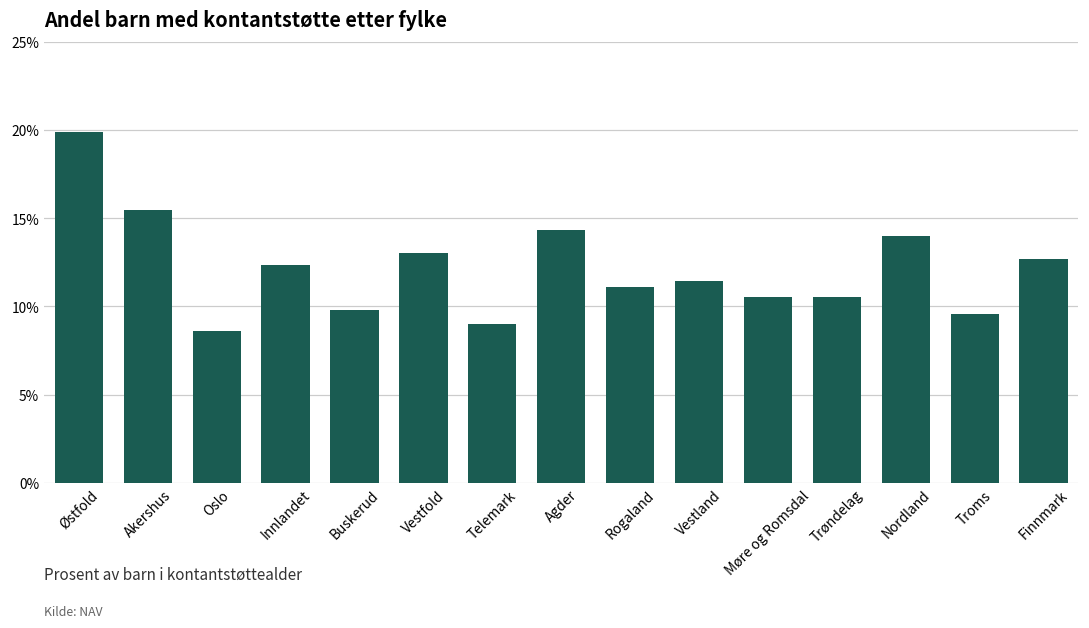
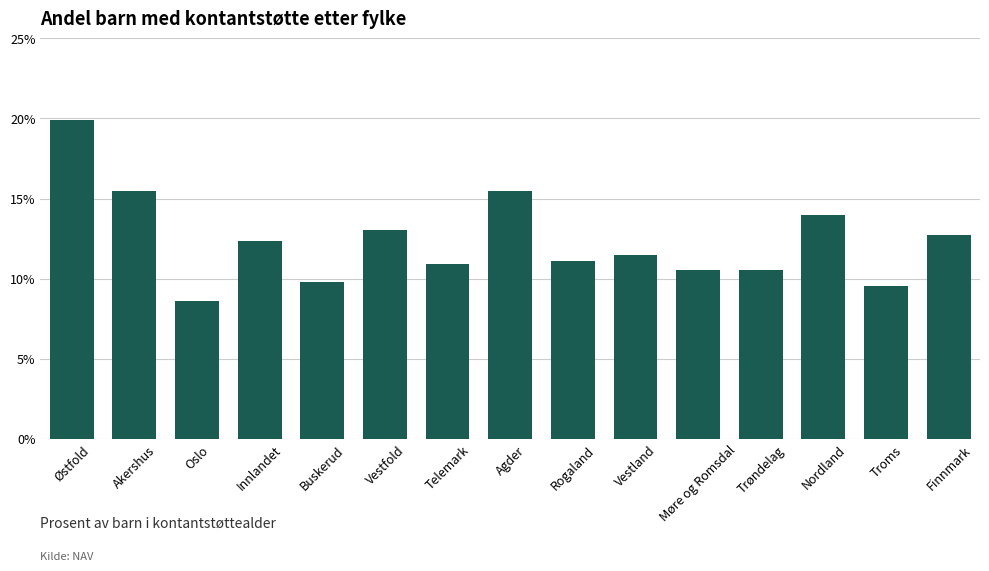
  {
    "Østfold": "19.9%",
    "Akershus": "15.5%",
    "Oslo": "8.6%",
    "Innlandet": "12.4%",
    "Buskerud": "9.8%",
    "Vestfold": "13.0%",
-   "Telemark": "9.0%",
-   "Agder": "14.3%",
+   "Telemark": "10.9%",
+   "Agder": "15.5%",
    "Rogaland": "11.1%",
    "Vestland": "11.5%",
    "Møre og Romsdal": "10.5%",
    "Trøndelag": "10.6%",
    "Nordland": "14.0%",
    "Troms": "9.5%",
    "Finnmark": "12.7%"
  }
